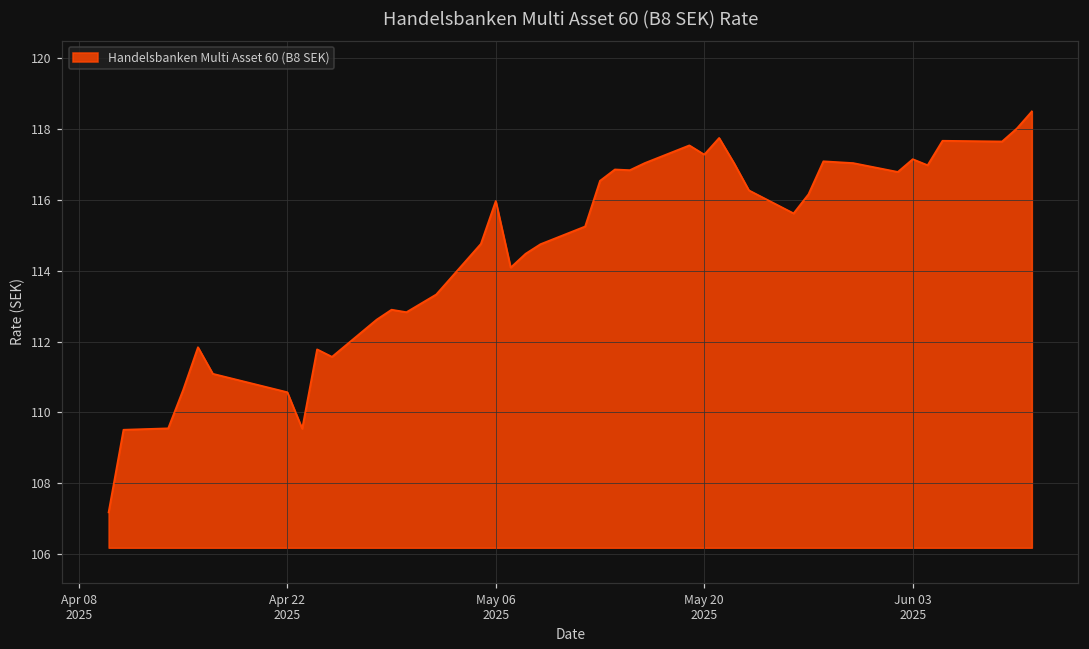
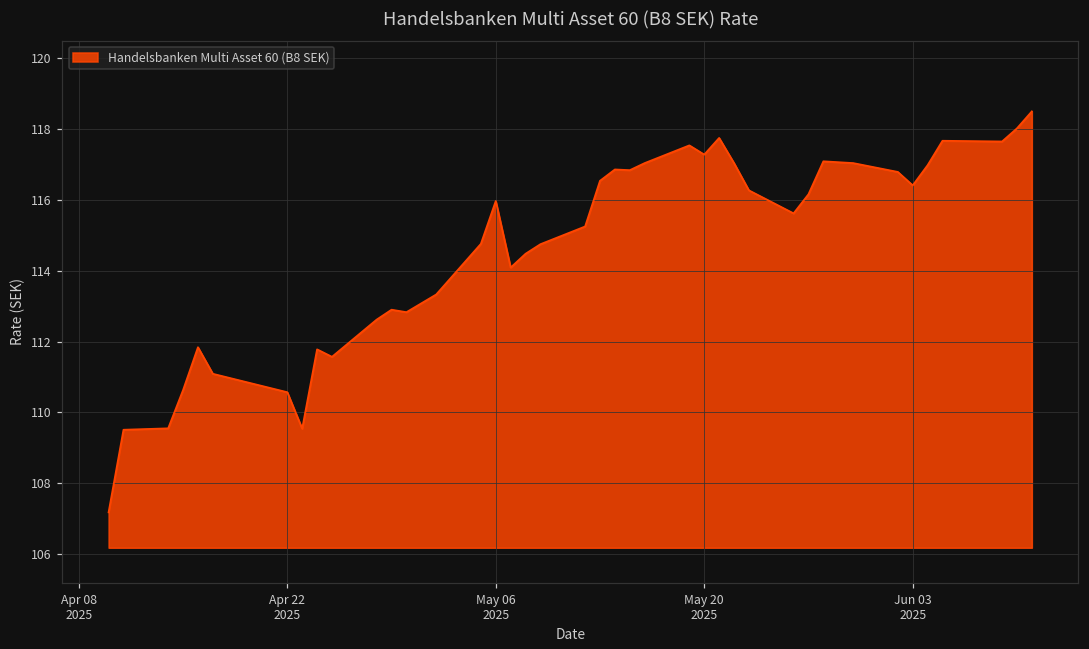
  {
    "Apr 22 2025": 110.6,
    "May 06 2025": 116.0,
    "May 20 2025": 117.3,
-   "Jun 03 2025": 117.2
+   "Jun 03 2025": 116.4
  }
